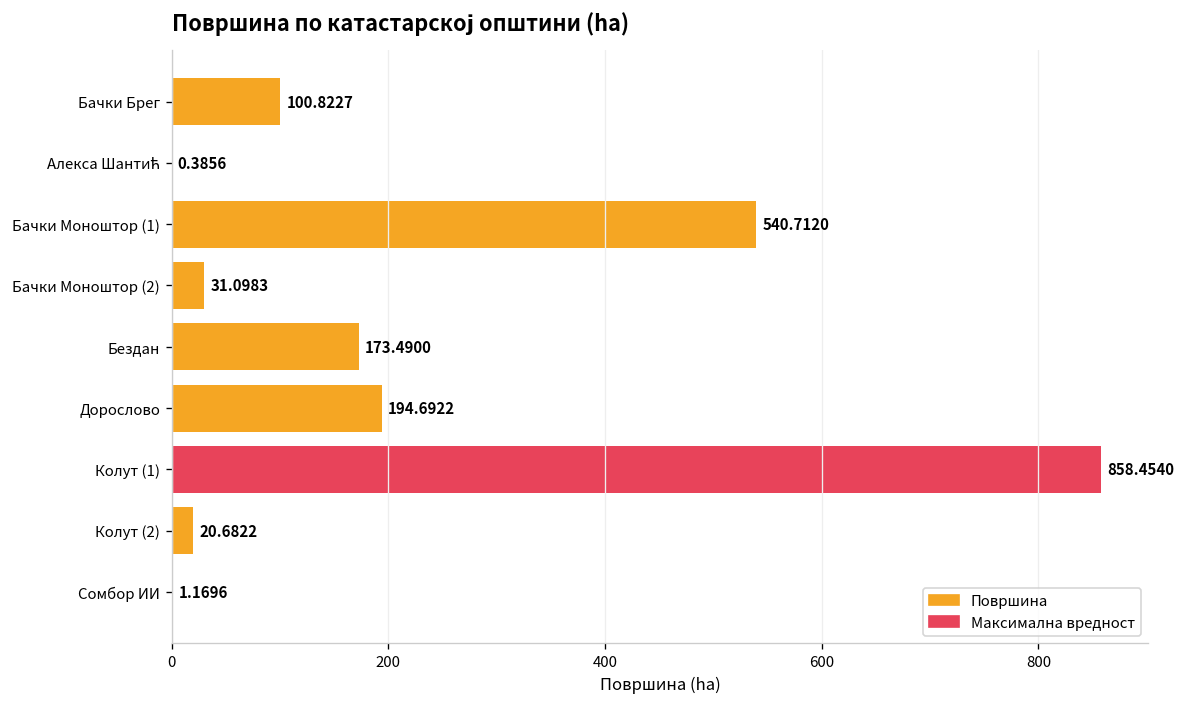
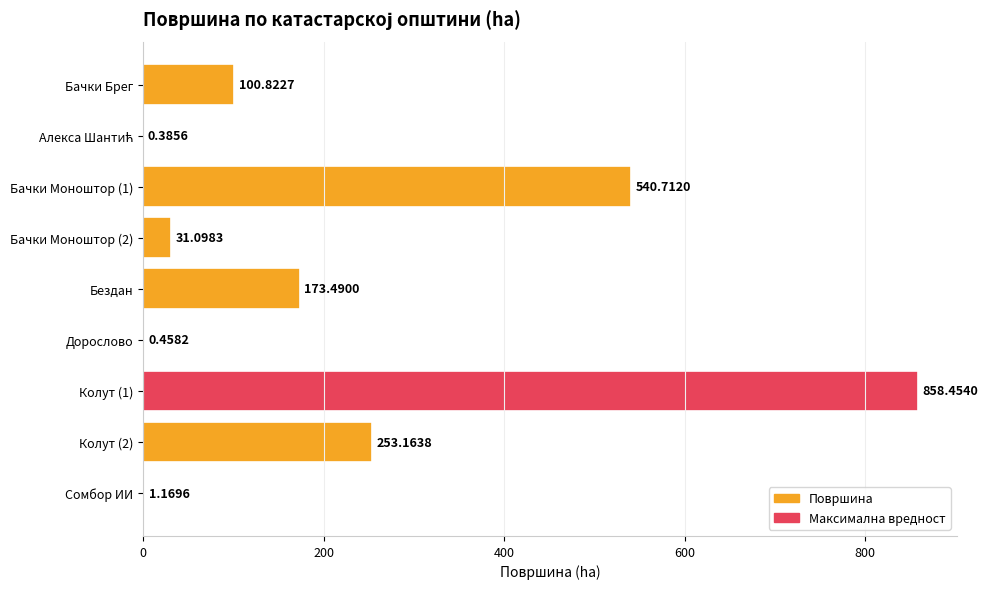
  {
    "Бачки Брег": 100.8227,
    "Алекса Шантић": 0.3856,
    "Бачки Моноштор (1)": 540.7120,
    "Бачки Моноштор (2)": 31.0983,
    "Бездан": 173.4900,
-   "Дорослово": 194.6922,
+   "Дорослово": 0.4582,
    "Колут (1)": 858.4540,
-   "Колут (2)": 20.6822,
+   "Колут (2)": 253.1638,
    "Сомбор ИИ": 1.1696
  }
